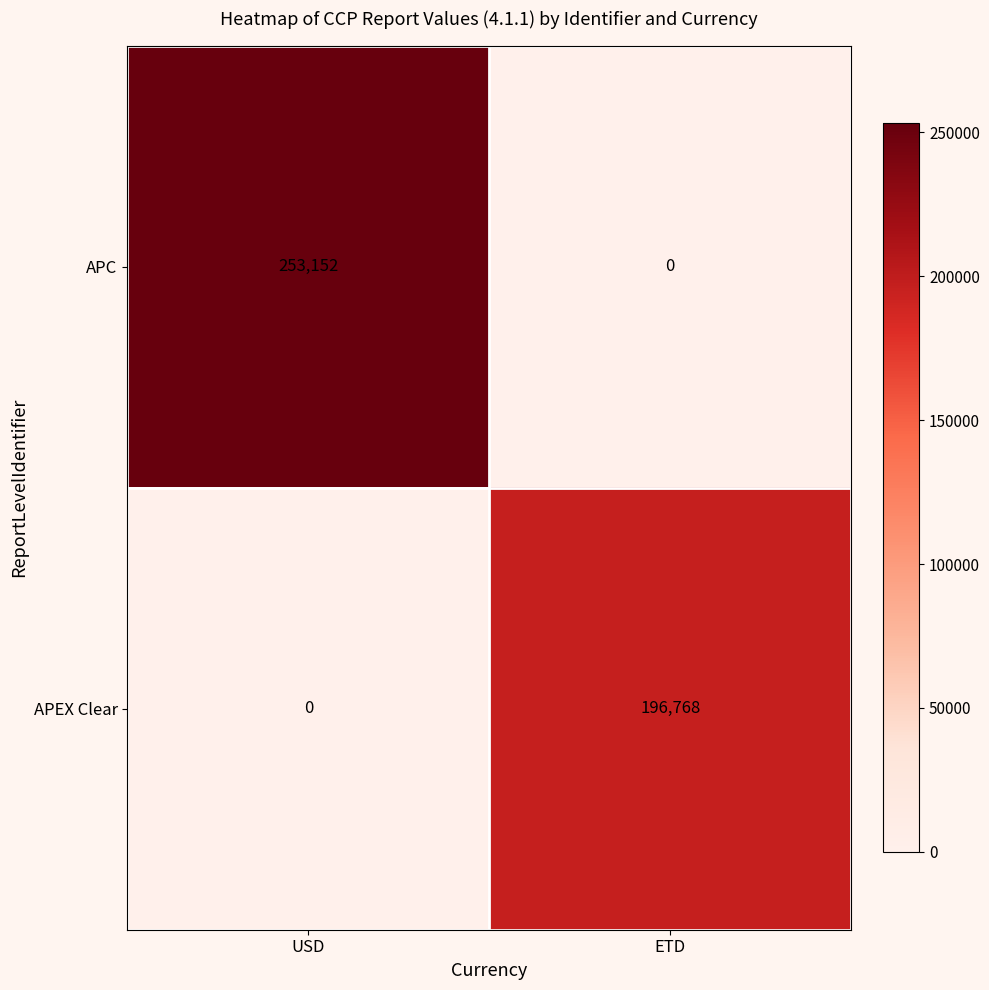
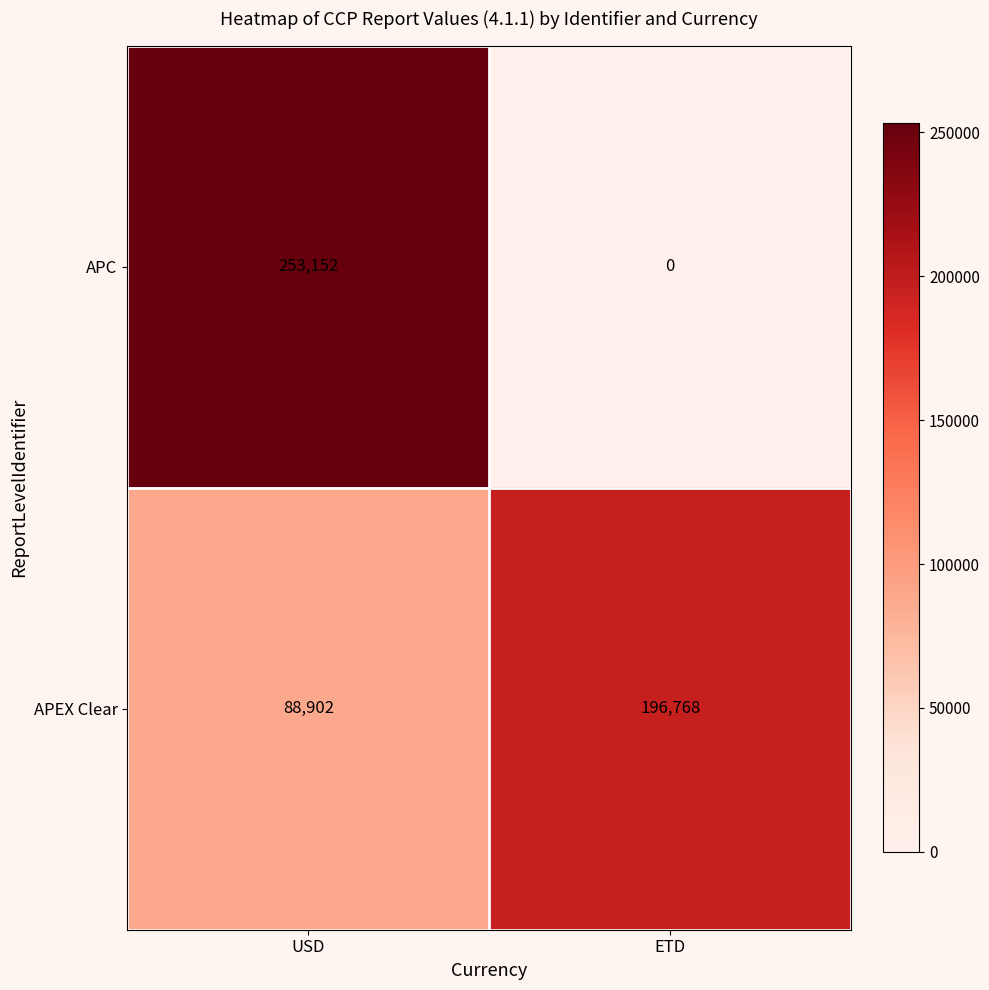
  {
    "APC": {
      "USD": "253,152",
      "ETD": "0"
    },
    "APEX Clear": {
-     "USD": "0",
+     "USD": "88,902",
      "ETD": "196,768"
    }
  }
